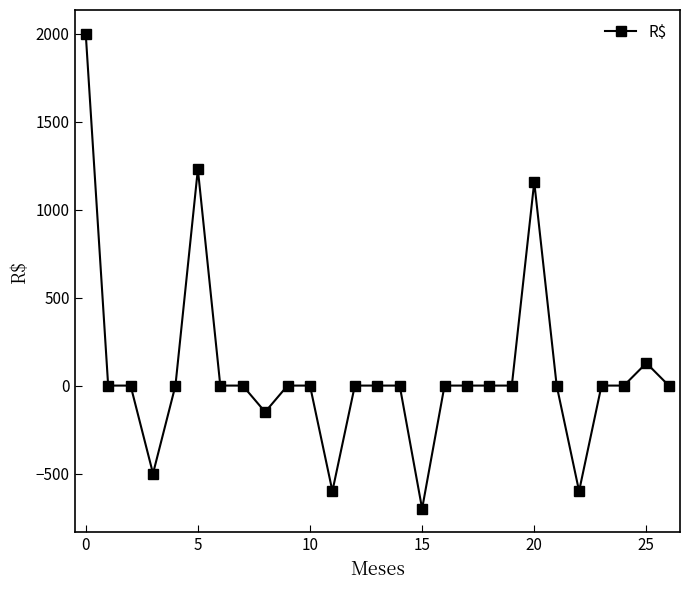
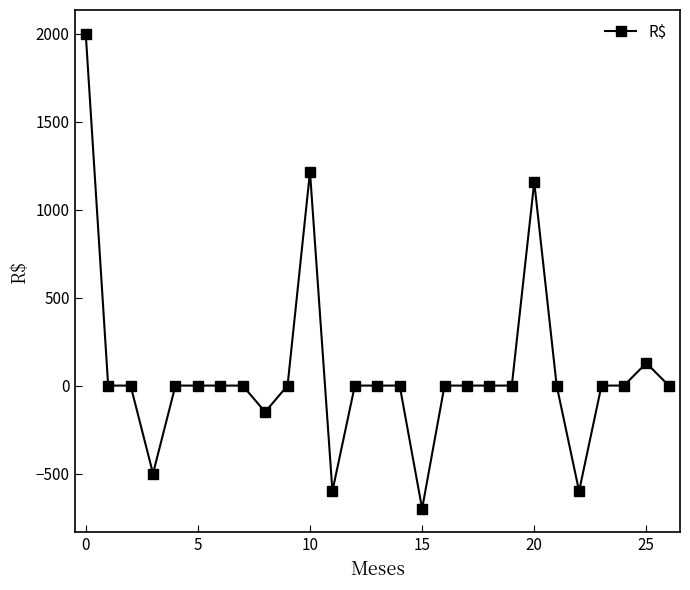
  {
    "0": 2000,
-   "5": 1230,
-   "10": 0,
+   "5": 0,
+   "10": 1220,
    "15": -700,
    "20": 1160,
    "25": 130
  }
